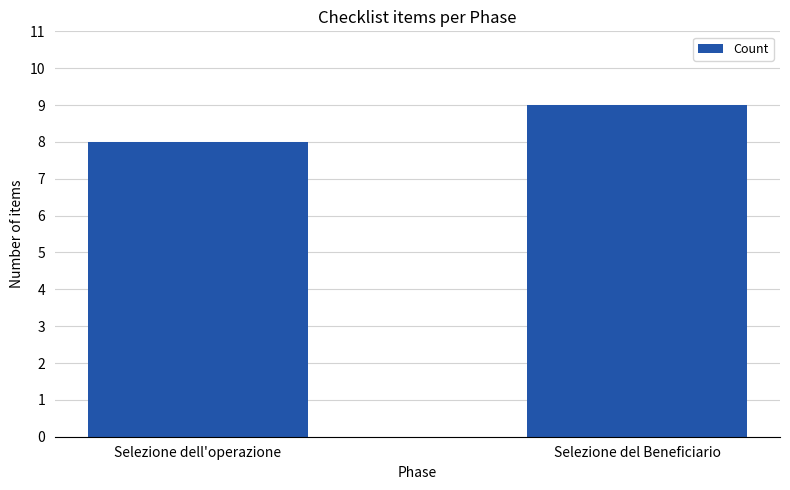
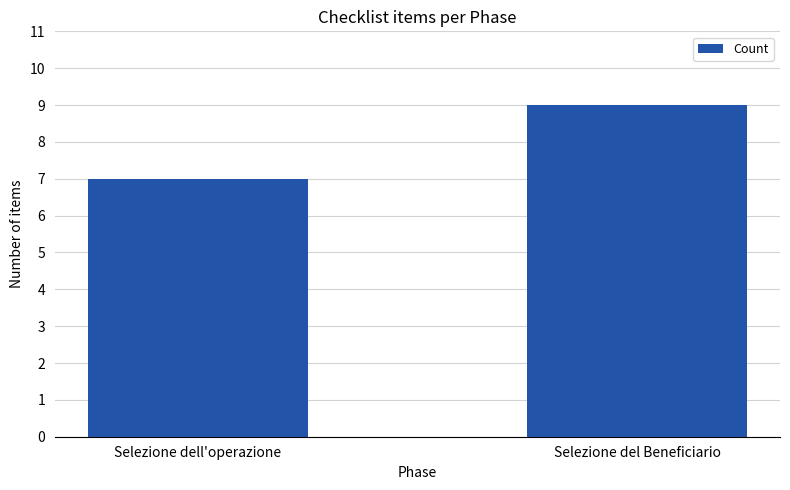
  {
-   "Selezione dell'operazione": 8,
+   "Selezione dell'operazione": 7,
    "Selezione del Beneficiario": 9
  }
